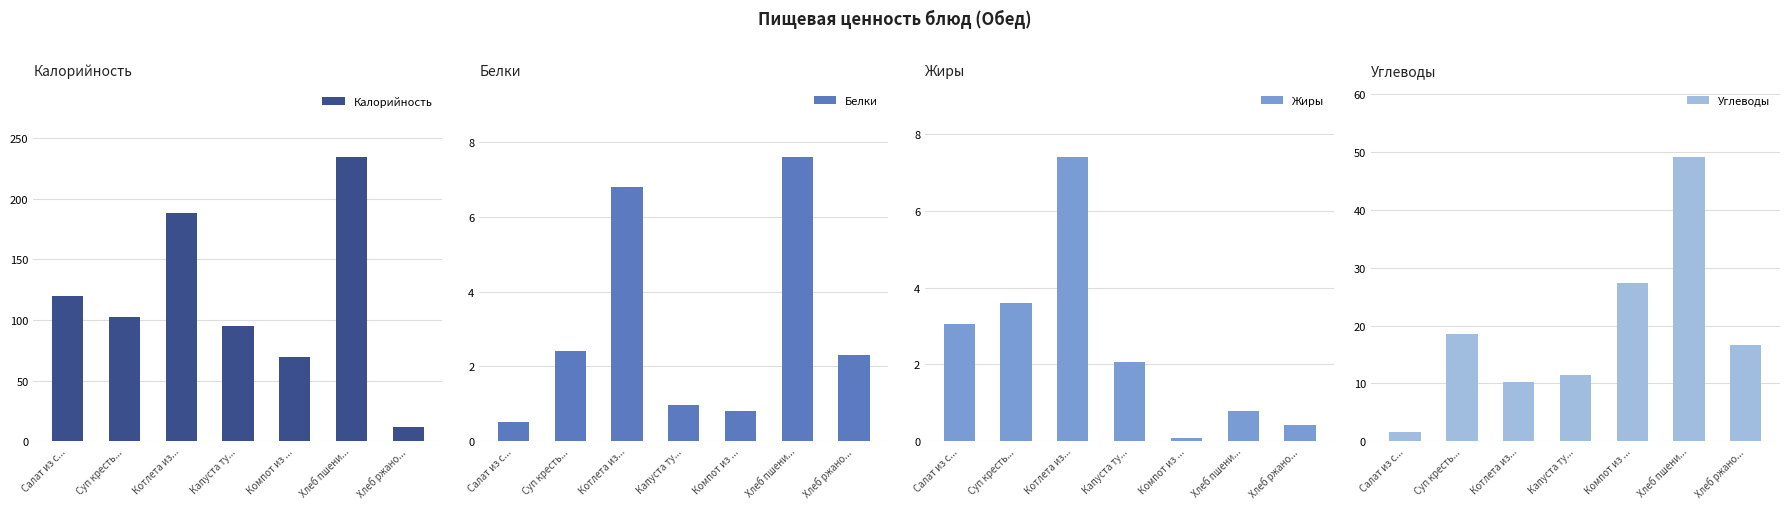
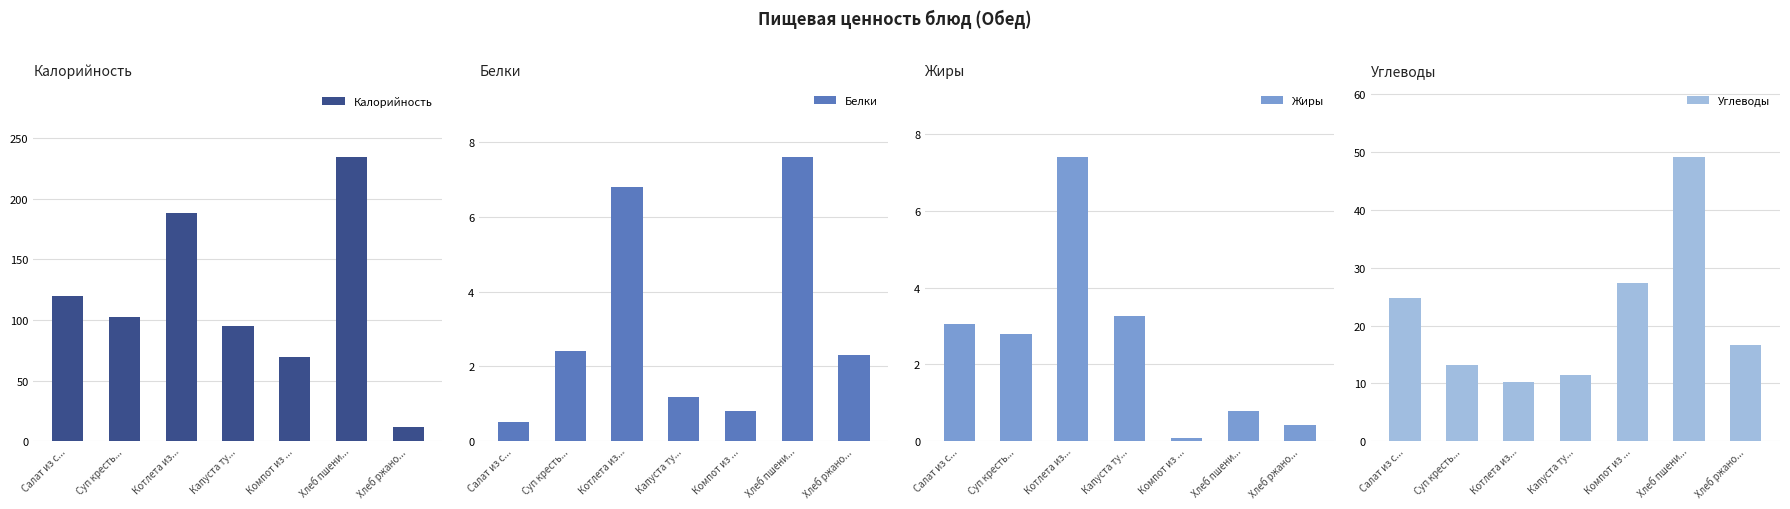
  {
    "Калорийность": {
      "Салат из с...": 120,
      "Суп кресть...": 102,
      "Котлета из...": 188,
      "Капуста ту...": 95,
      "Компот из ...": 69,
      "Хлеб пшени...": 234,
      "Хлеб ржано...": 12
    },
    "Белки": {
      "Салат из с...": 0.5,
      "Суп кресть...": 2.4,
      "Котлета из...": 6.8,
-     "Капуста ту...": 1.0,
+     "Капуста ту...": 1.2,
      "Компот из ...": 0.8,
      "Хлеб пшени...": 7.6,
      "Хлеб ржано...": 2.3
    },
    "Жиры": {
      "Салат из с...": 3.1,
-     "Суп кресть...": 3.6,
+     "Суп кресть...": 2.8,
      "Котлета из...": 7.4,
-     "Капуста ту...": 2.1,
+     "Капуста ту...": 3.3,
      "Компот из ...": 0.1,
      "Хлеб пшени...": 0.8,
      "Хлеб ржано...": 0.4
    },
    "Углеводы": {
-     "Салат из с...": 2,
-     "Суп кресть...": 19,
+     "Салат из с...": 25,
+     "Суп кресть...": 13,
      "Котлета из...": 10,
      "Капуста ту...": 11,
      "Компот из ...": 27,
      "Хлеб пшени...": 49,
      "Хлеб ржано...": 17
    }
  }
